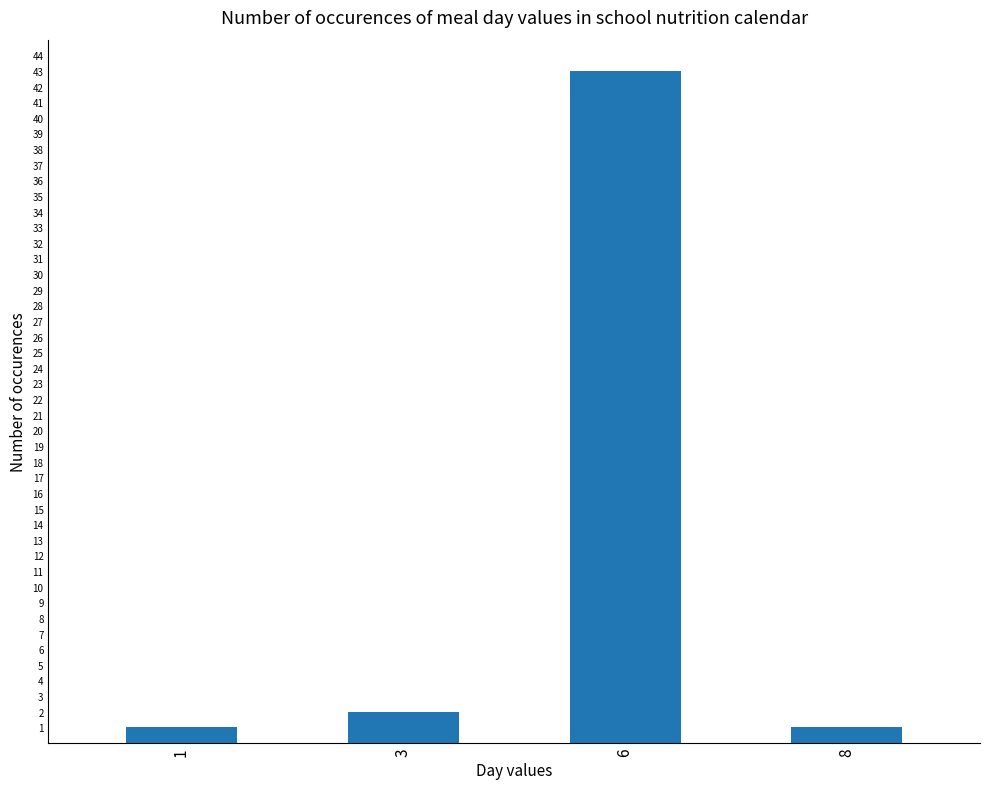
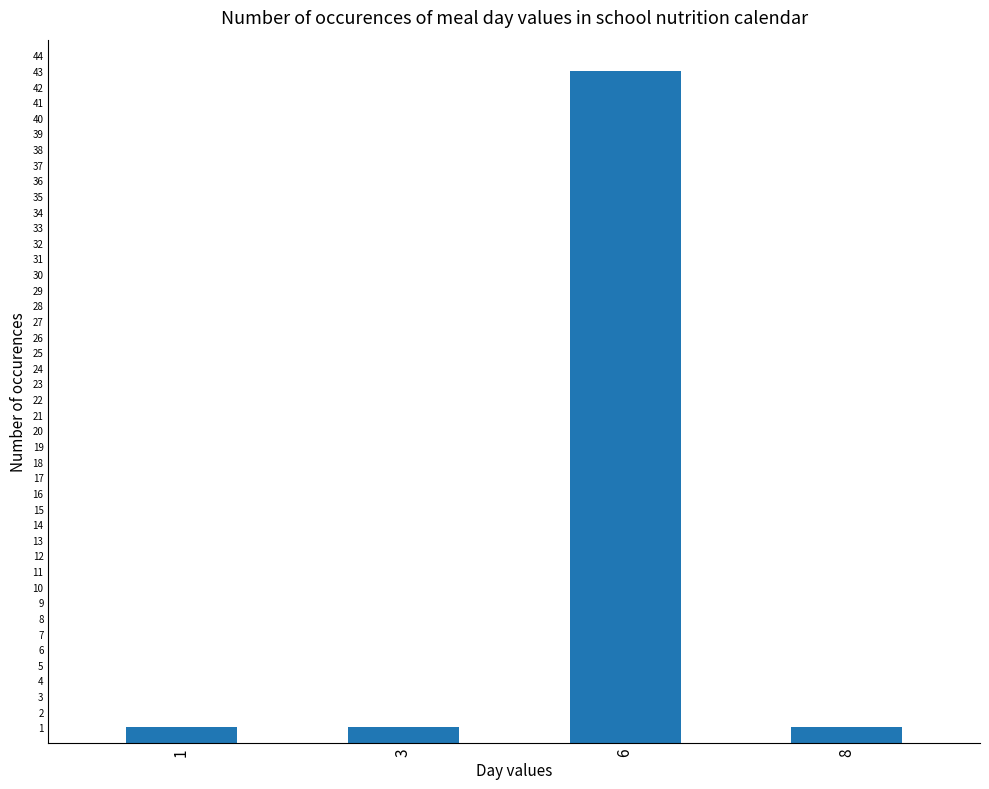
  {
    "1": 1,
-   "3": 2,
+   "3": 1,
    "6": 43,
    "8": 1
  }
